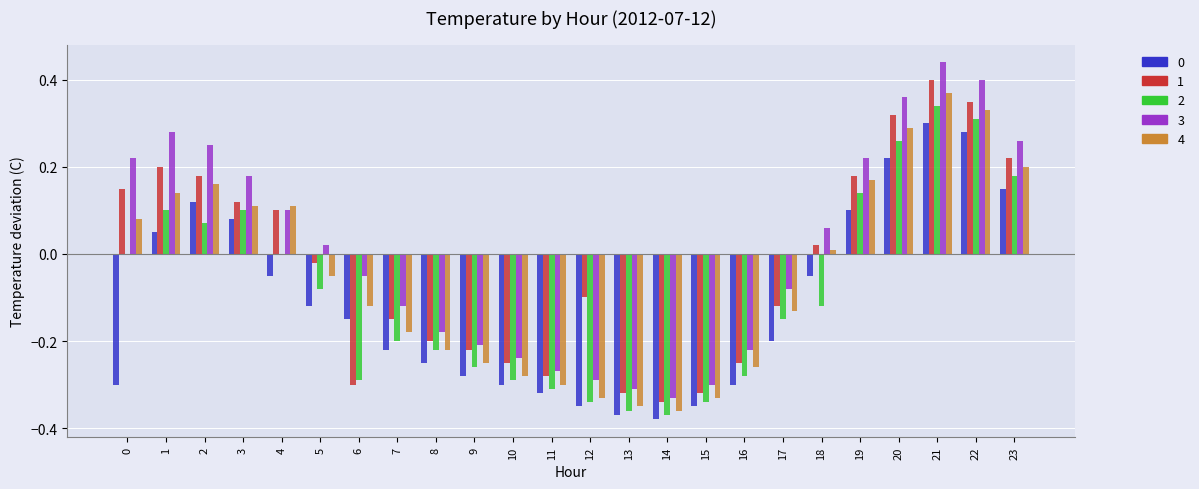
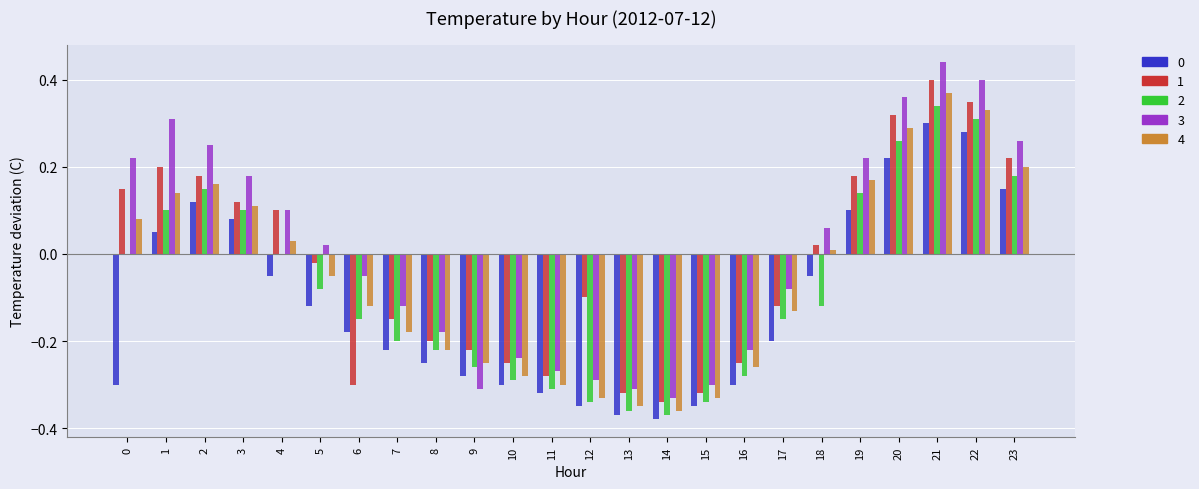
  {
    "0": {
      "0": -0.30,
      "1": 0.05,
      "2": 0.12,
      "3": 0.08,
      "4": -0.05,
      "5": -0.12,
-     "6": -0.15,
+     "6": -0.18,
      "7": -0.22,
      "8": -0.25,
      "9": -0.28,
      "10": -0.30,
      "11": -0.32,
      "12": -0.35,
      "13": -0.37,
      "14": -0.38,
      "15": -0.35,
      "16": -0.30,
      "17": -0.20,
      "18": -0.05,
      "19": 0.10,
      "20": 0.22,
      "21": 0.30,
      "22": 0.28,
      "23": 0.15
    },
    "1": {
      "0": 0.15,
      "1": 0.20,
      "2": 0.18,
      "3": 0.12,
      "4": 0.10,
      "5": -0.02,
      "6": -0.30,
      "7": -0.15,
      "8": -0.20,
      "9": -0.22,
      "10": -0.25,
      "11": -0.28,
      "12": -0.10,
      "13": -0.32,
      "14": -0.34,
      "15": -0.32,
      "16": -0.25,
      "17": -0.12,
      "18": 0.02,
      "19": 0.18,
      "20": 0.32,
      "21": 0.40,
      "22": 0.35,
      "23": 0.22
    },
    "2": {
      "0": 0.00,
      "1": 0.10,
-     "2": 0.07,
+     "2": 0.15,
      "3": 0.10,
      "4": 0.00,
      "5": -0.08,
-     "6": -0.29,
+     "6": -0.15,
      "7": -0.20,
      "8": -0.22,
      "9": -0.26,
      "10": -0.29,
      "11": -0.31,
      "12": -0.34,
      "13": -0.36,
      "14": -0.37,
      "15": -0.34,
      "16": -0.28,
      "17": -0.15,
      "18": -0.12,
      "19": 0.14,
      "20": 0.26,
      "21": 0.34,
      "22": 0.31,
      "23": 0.18
    },
    "3": {
      "0": 0.22,
-     "1": 0.28,
+     "1": 0.31,
      "2": 0.25,
      "3": 0.18,
      "4": 0.10,
      "5": 0.02,
      "6": -0.05,
      "7": -0.12,
      "8": -0.18,
-     "9": -0.21,
+     "9": -0.31,
      "10": -0.24,
      "11": -0.27,
      "12": -0.29,
      "13": -0.31,
      "14": -0.33,
      "15": -0.30,
      "16": -0.22,
      "17": -0.08,
      "18": 0.06,
      "19": 0.22,
      "20": 0.36,
      "21": 0.44,
      "22": 0.40,
      "23": 0.26
    },
    "4": {
      "0": 0.08,
      "1": 0.14,
      "2": 0.16,
      "3": 0.11,
-     "4": 0.11,
+     "4": 0.03,
      "5": -0.05,
      "6": -0.12,
      "7": -0.18,
      "8": -0.22,
      "9": -0.25,
      "10": -0.28,
      "11": -0.30,
      "12": -0.33,
      "13": -0.35,
      "14": -0.36,
      "15": -0.33,
      "16": -0.26,
      "17": -0.13,
      "18": 0.01,
      "19": 0.17,
      "20": 0.29,
      "21": 0.37,
      "22": 0.33,
      "23": 0.20
    }
  }
